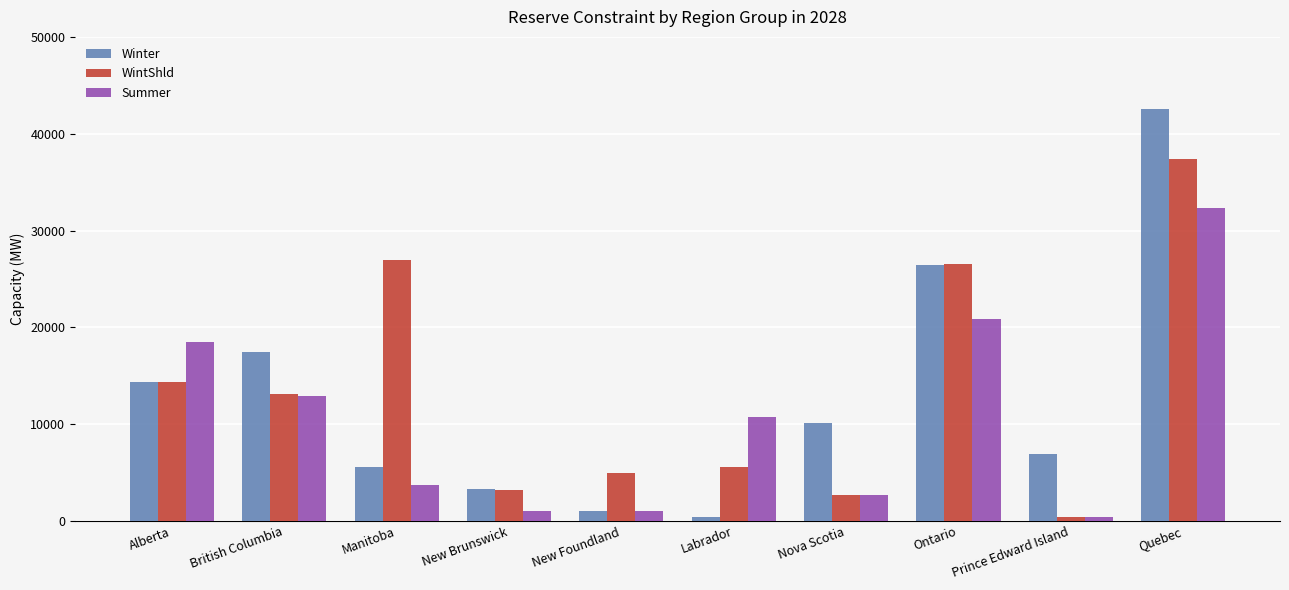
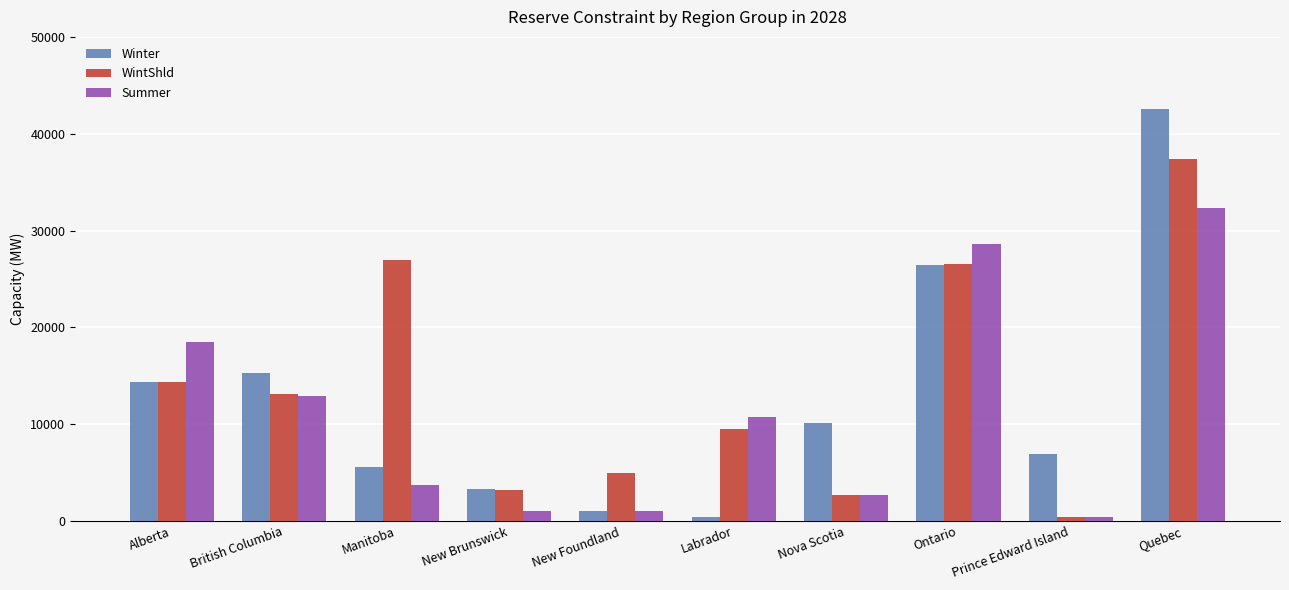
  {
    "Winter": {
      "Alberta": 14000,
-     "British Columbia": 17000,
+     "British Columbia": 15000,
      "Manitoba": 6000,
      "New Brunswick": 3000,
      "New Foundland": 1000,
      "Labrador": 0,
      "Nova Scotia": 10000,
      "Ontario": 26000,
      "Prince Edward Island": 7000,
      "Quebec": 43000
    },
    "WintShld": {
      "Alberta": 14000,
      "British Columbia": 13000,
      "Manitoba": 27000,
      "New Brunswick": 3000,
      "New Foundland": 5000,
-     "Labrador": 6000,
+     "Labrador": 9000,
      "Nova Scotia": 3000,
      "Ontario": 27000,
      "Prince Edward Island": 0,
      "Quebec": 37000
    },
    "Summer": {
      "Alberta": 18000,
      "British Columbia": 13000,
      "Manitoba": 4000,
      "New Brunswick": 1000,
      "New Foundland": 1000,
      "Labrador": 11000,
      "Nova Scotia": 3000,
-     "Ontario": 21000,
+     "Ontario": 29000,
      "Prince Edward Island": 0,
      "Quebec": 32000
    }
  }
